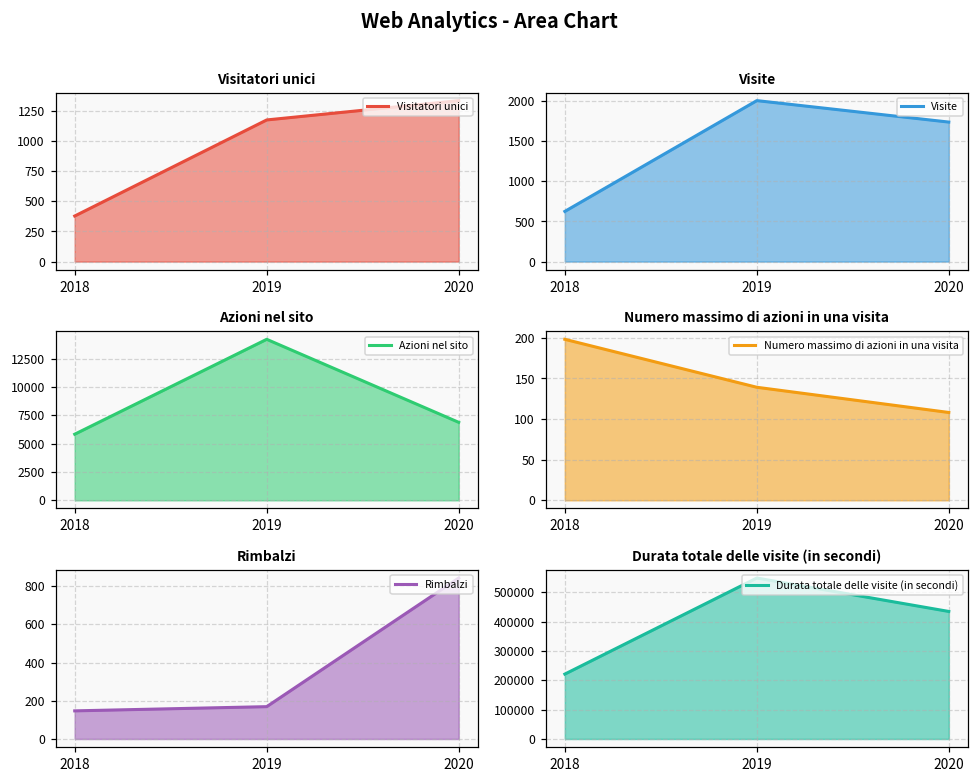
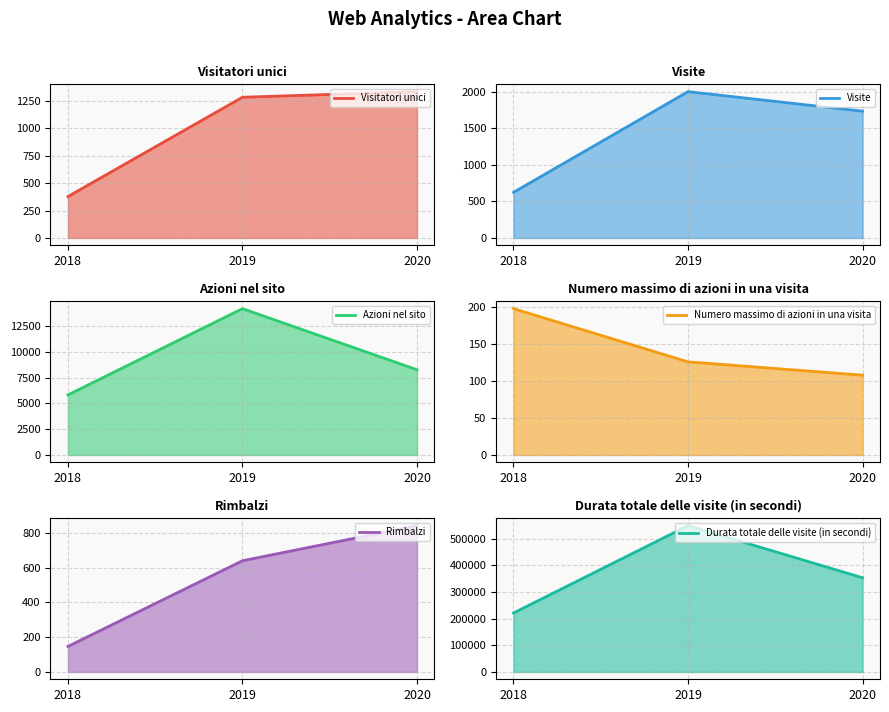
  {
    "Visitatori unici": {
      "2018": 380,
-     "2019": 1170
+     "2019": 1280
    },
    "Visite": {
      "2018": 600,
      "2019": 2000,
      "2020": 1700
    },
    "Azioni nel sito": {
      "2018": 5800,
      "2019": 14200,
-     "2020": 6900
+     "2020": 8300
    },
    "Numero massimo di azioni in una visita": {
      "2018": 200,
-     "2019": 140,
+     "2019": 130,
      "2020": 110
    },
    "Rimbalzi": {
      "2018": 150,
-     "2019": 170
+     "2019": 640
    },
    "Durata totale delle visite (in secondi)": {
      "2018": 220000,
-     "2020": 430000
+     "2020": 350000
    }
  }
